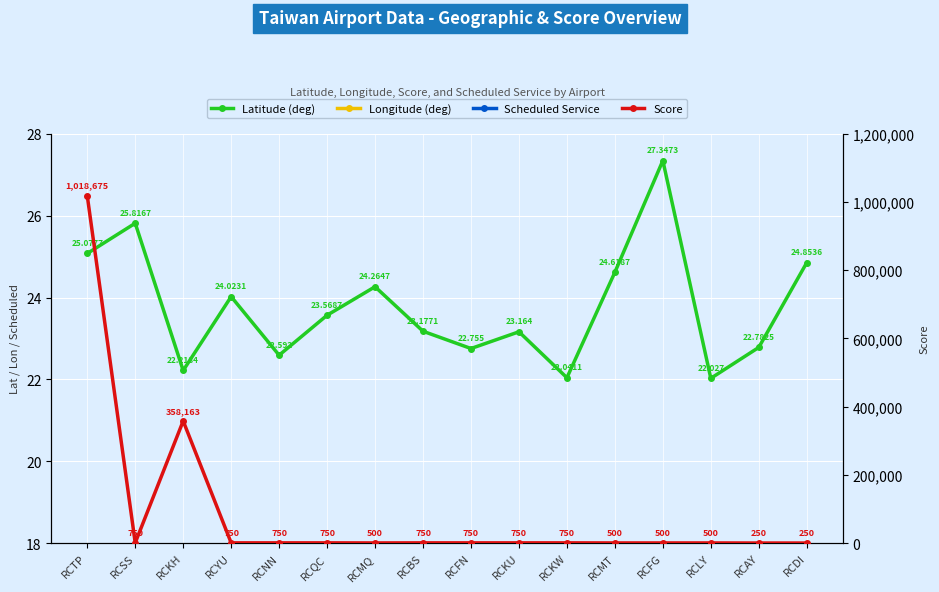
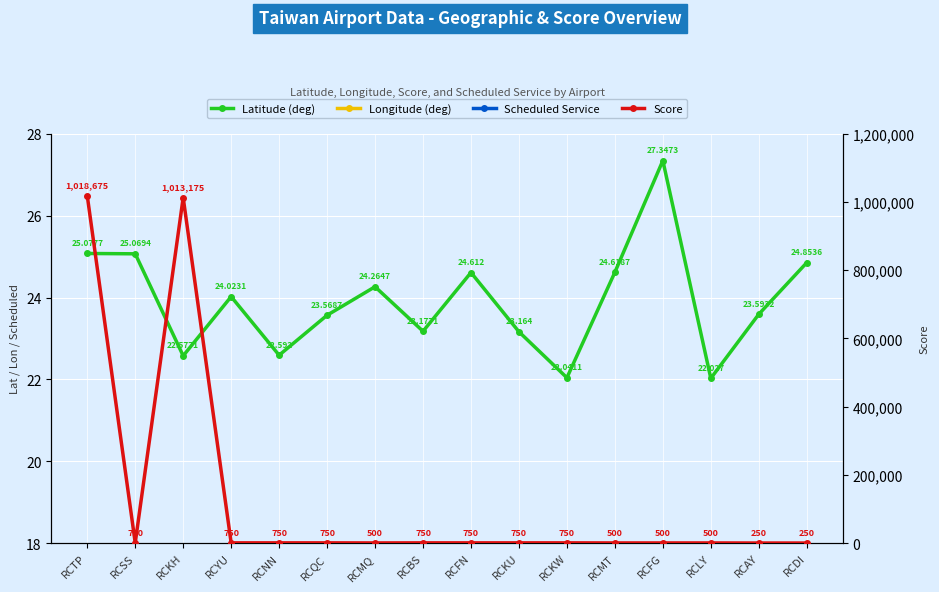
  {
    "Latitude (deg)": {
      "RCTP": "25.0777",
-     "RCSS": "25.8167",
-     "RCKH": "22.2184",
+     "RCSS": "25.0694",
+     "RCKH": "22.5771",
      "RCYU": "24.0231",
      "RCNN": "22.592",
      "RCQC": "23.5687",
      "RCMQ": "24.2647",
      "RCBS": "23.1771",
-     "RCFN": "22.755",
+     "RCFN": "24.612",
      "RCKU": "23.164",
      "RCKW": "22.0411",
      "RCMT": "24.6187",
      "RCFG": "27.3473",
      "RCLY": "22.027",
-     "RCAY": "22.7825",
+     "RCAY": "23.5932",
      "RCDI": "24.8536"
    },
    "Score": {
      "RCTP": "1,018,675",
      "RCSS": "750",
-     "RCKH": "358,163",
+     "RCKH": "1,013,175",
      "RCYU": "750",
      "RCNN": "750",
      "RCQC": "750",
      "RCMQ": "500",
      "RCBS": "750",
      "RCFN": "750",
      "RCKU": "750",
      "RCKW": "750",
      "RCMT": "500",
      "RCFG": "500",
      "RCLY": "500",
      "RCAY": "250",
      "RCDI": "250"
    }
  }
